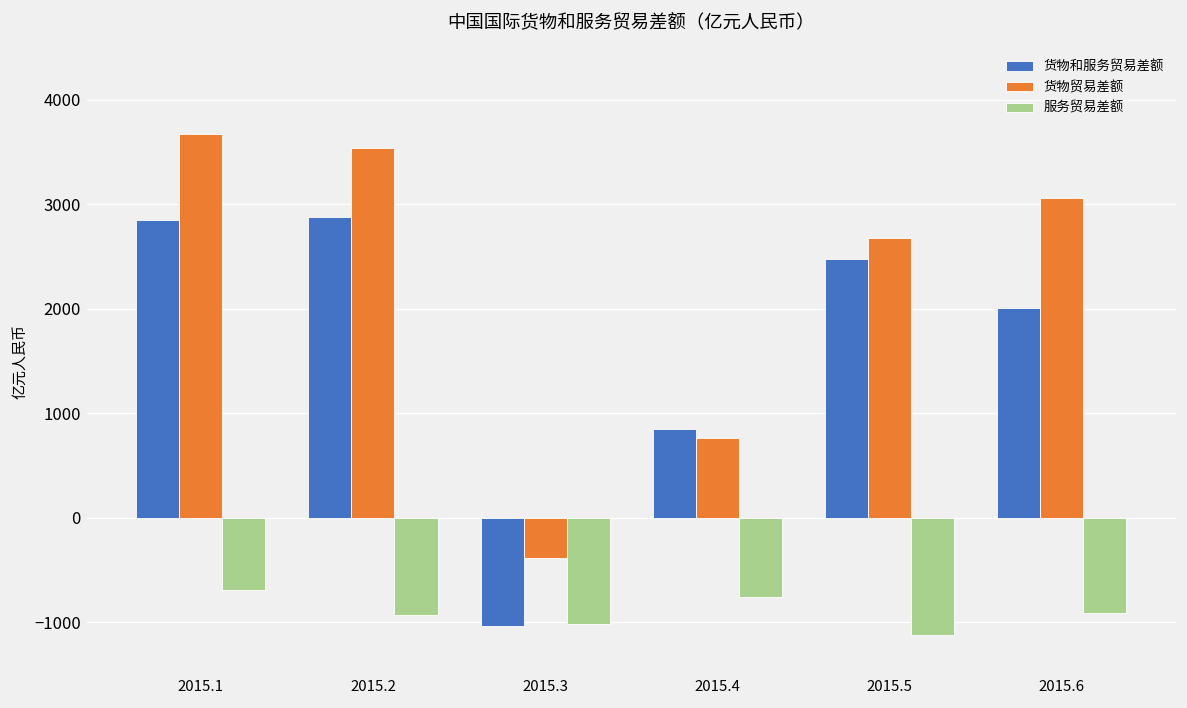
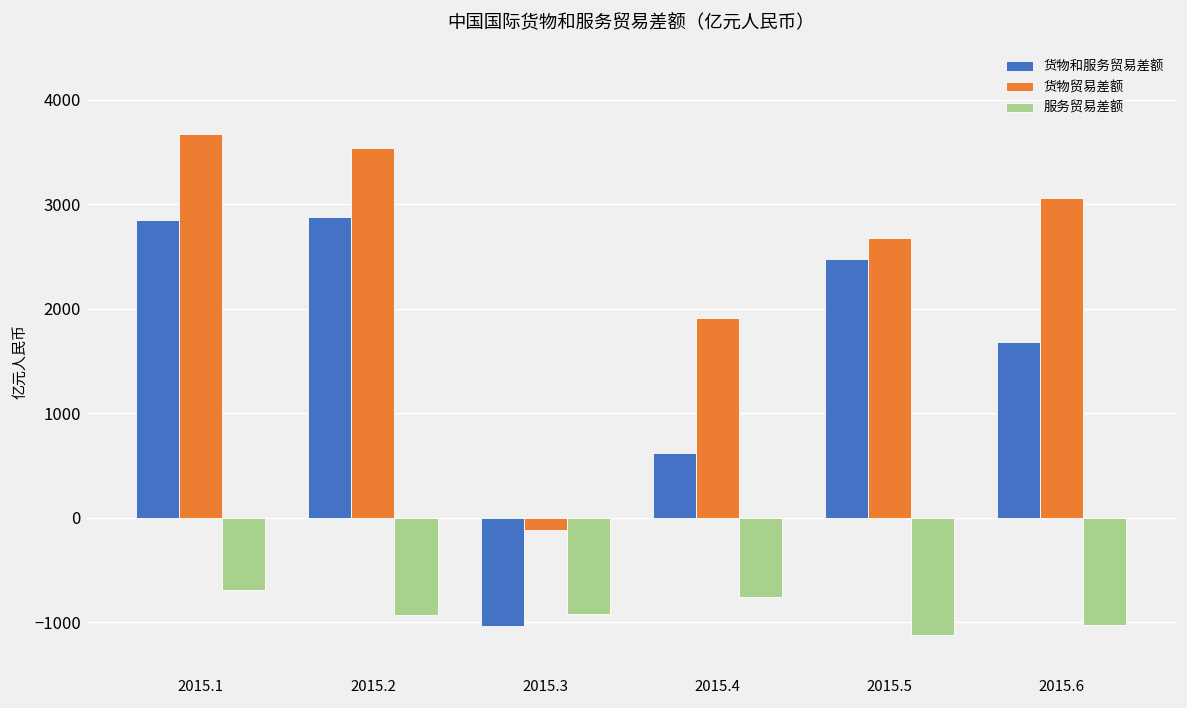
  {
    "货物和服务贸易差额": {
      "2015.1": 2800,
      "2015.2": 2900,
      "2015.3": -1000,
-     "2015.4": 800,
+     "2015.4": 600,
      "2015.5": 2500,
-     "2015.6": 2000
+     "2015.6": 1700
    },
    "货物贸易差额": {
      "2015.1": 3700,
      "2015.2": 3500,
-     "2015.3": -400,
-     "2015.4": 800,
+     "2015.3": -100,
+     "2015.4": 1900,
      "2015.5": 2700,
      "2015.6": 3100
    },
    "服务贸易差额": {
      "2015.1": -700,
      "2015.2": -900,
-     "2015.3": -1000,
+     "2015.3": -900,
      "2015.4": -800,
      "2015.5": -1100,
-     "2015.6": -900
+     "2015.6": -1000
    }
  }
